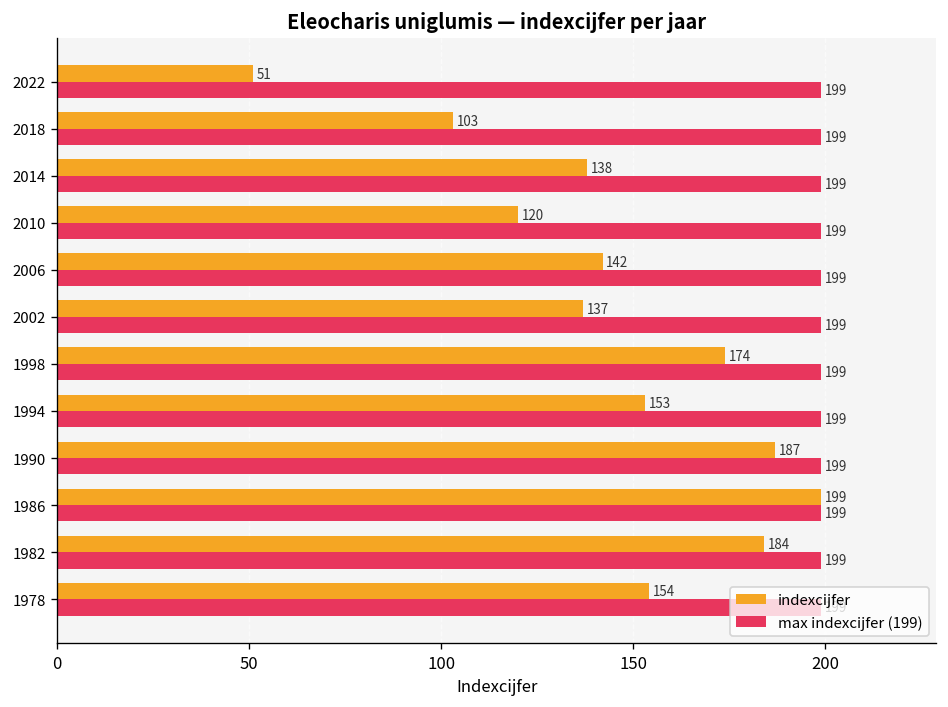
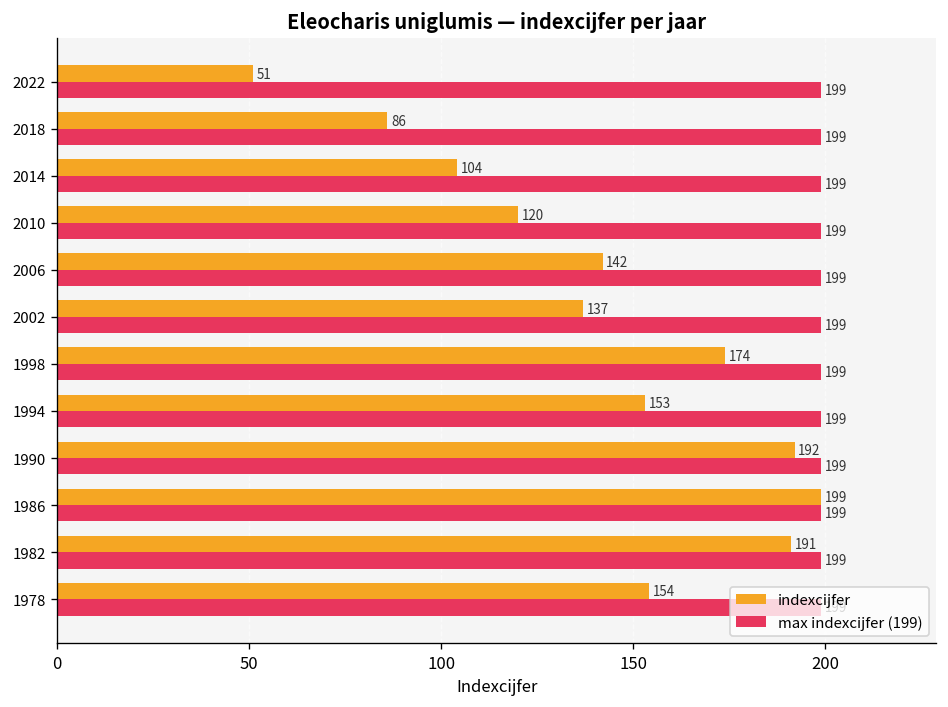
  {
    "indexcijfer": {
      "2022": 51,
-     "2018": 103,
-     "2014": 138,
+     "2018": 86,
+     "2014": 104,
      "2010": 120,
      "2006": 142,
      "2002": 137,
      "1998": 174,
      "1994": 153,
-     "1990": 187,
+     "1990": 192,
      "1986": 199,
-     "1982": 184,
+     "1982": 191,
      "1978": 154
    },
    "max indexcijfer (199)": {
      "2022": 199,
      "2018": 199,
      "2014": 199,
      "2010": 199,
      "2006": 199,
      "2002": 199,
      "1998": 199,
      "1994": 199,
      "1990": 199,
      "1986": 199,
      "1982": 199
    }
  }
